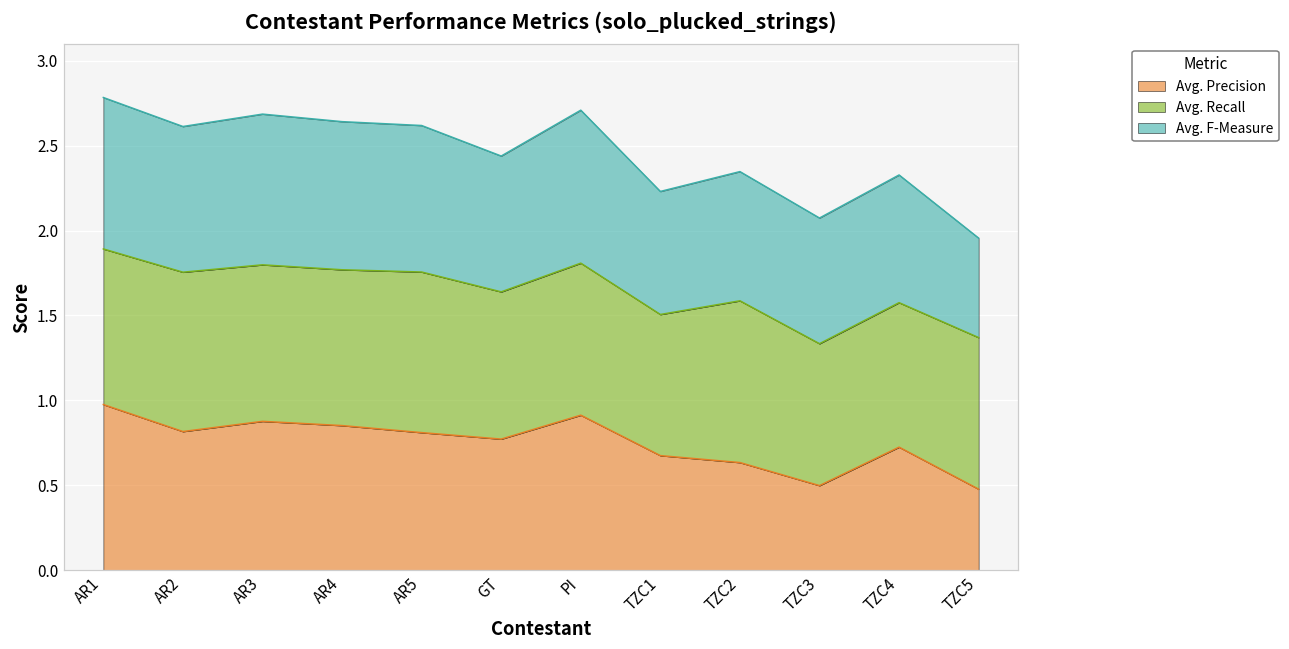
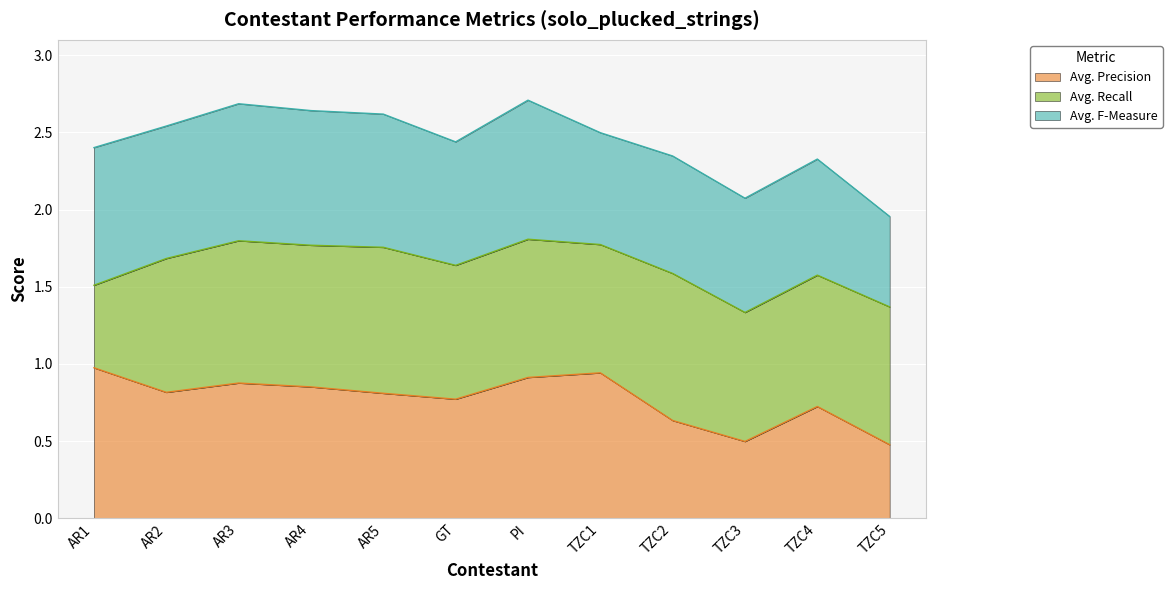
  {
    "Avg. Precision": {
      "AR1": 0.98,
      "AR2": 0.82,
      "AR3": 0.88,
      "AR4": 0.85,
      "AR5": 0.81,
      "GT": 0.77,
      "PI": 0.91,
-     "TZC1": 0.67,
+     "TZC1": 0.94,
      "TZC2": 0.63,
      "TZC3": 0.50,
      "TZC4": 0.72,
      "TZC5": 0.48
    },
    "Avg. Recall": {
-     "AR1": 0.92,
-     "AR2": 0.94,
+     "AR1": 0.53,
+     "AR2": 0.87,
      "AR3": 0.92,
      "AR4": 0.92,
      "AR5": 0.95,
      "GT": 0.87,
      "PI": 0.90,
      "TZC1": 0.83,
      "TZC2": 0.95,
      "TZC3": 0.84,
      "TZC4": 0.85,
      "TZC5": 0.89
    },
    "Avg. F-Measure": {
      "AR1": 0.89,
      "AR2": 0.86,
      "AR3": 0.89,
      "AR4": 0.87,
      "AR5": 0.86,
      "GT": 0.80,
      "PI": 0.90,
      "TZC1": 0.72,
      "TZC2": 0.76,
      "TZC3": 0.74,
      "TZC4": 0.75,
      "TZC5": 0.59
    }
  }
